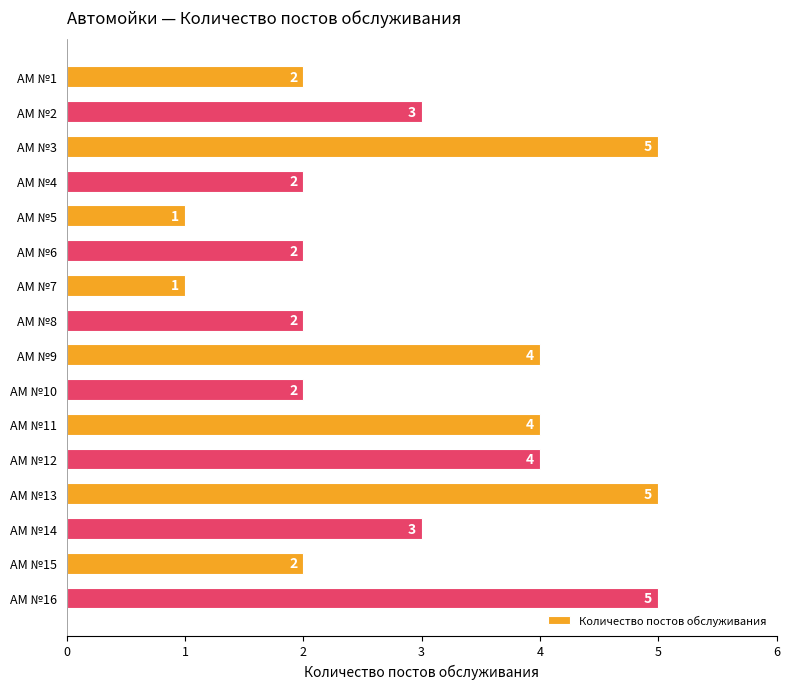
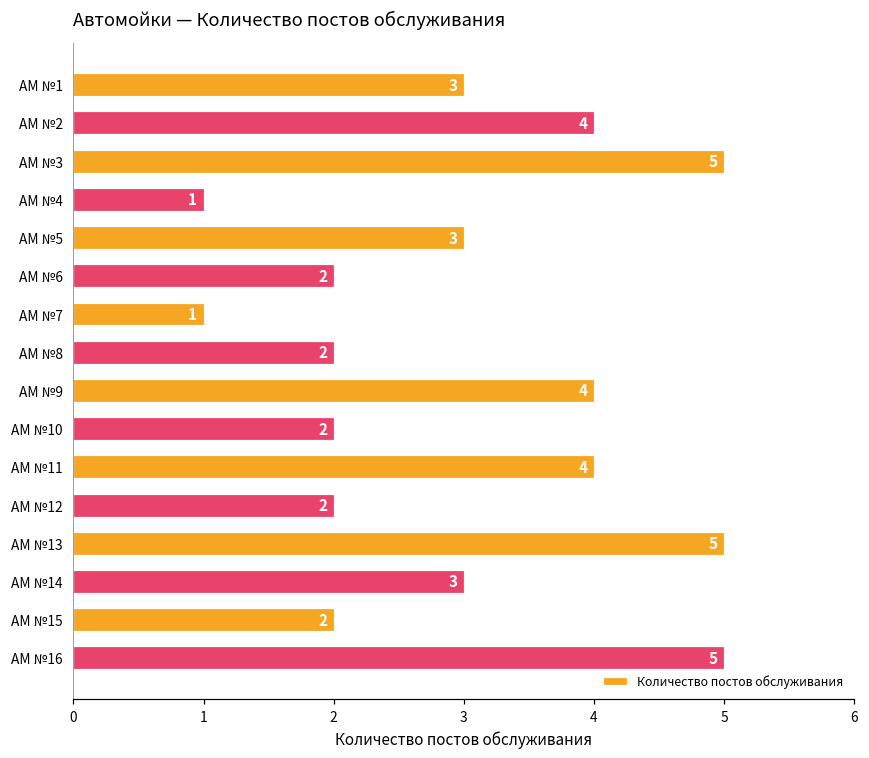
  {
-   "АМ №1": 2,
-   "АМ №2": 3,
+   "АМ №1": 3,
+   "АМ №2": 4,
    "АМ №3": 5,
-   "АМ №4": 2,
-   "АМ №5": 1,
+   "АМ №4": 1,
+   "АМ №5": 3,
    "АМ №6": 2,
    "АМ №7": 1,
    "АМ №8": 2,
    "АМ №9": 4,
    "АМ №10": 2,
    "АМ №11": 4,
-   "АМ №12": 4,
+   "АМ №12": 2,
    "АМ №13": 5,
    "АМ №14": 3,
    "АМ №15": 2,
    "АМ №16": 5
  }
